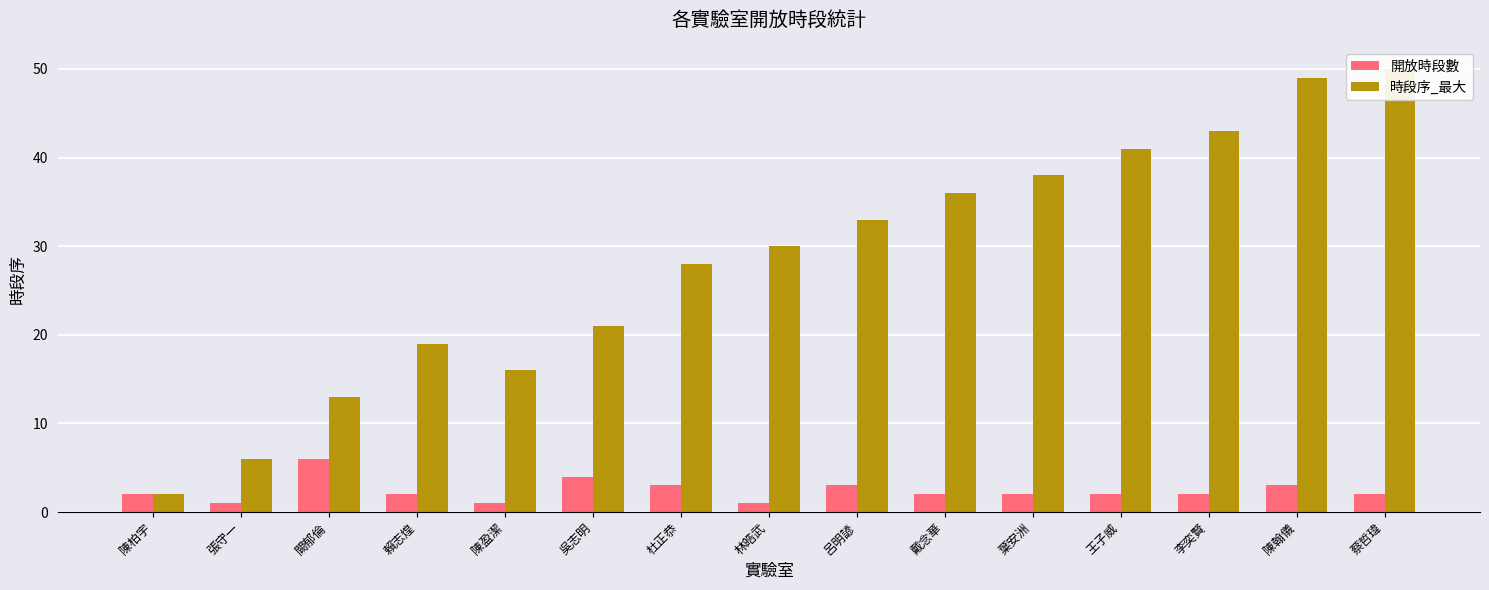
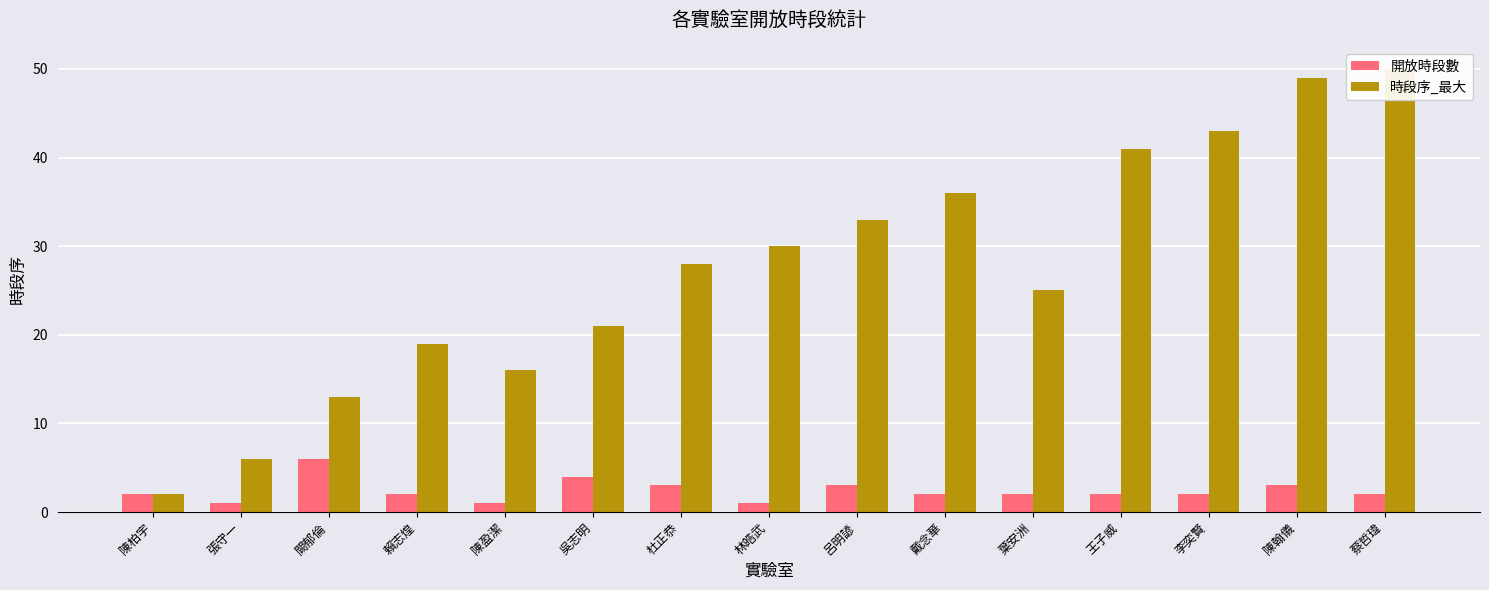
  {
    "開放時段數": {
      "陳柏宇": 2,
      "張守一": 1,
      "闕郁倫": 6,
      "賴志煌": 2,
      "陳盈潔": 1,
      "吳志明": 4,
      "杜正恭": 3,
      "林皓武": 1,
      "呂明諺": 3,
      "戴念華": 2,
      "葉安洲": 2,
      "王子威": 2,
      "李奕賢": 2,
      "陳翰儀": 3,
      "蔡哲瑋": 2
    },
    "時段序_最大": {
      "陳柏宇": 2,
      "張守一": 6,
      "闕郁倫": 13,
      "賴志煌": 19,
      "陳盈潔": 16,
      "吳志明": 21,
      "杜正恭": 28,
      "林皓武": 30,
      "呂明諺": 33,
      "戴念華": 36,
-     "葉安洲": 38,
+     "葉安洲": 25,
      "王子威": 41,
      "李奕賢": 43,
      "陳翰儀": 49
    }
  }
